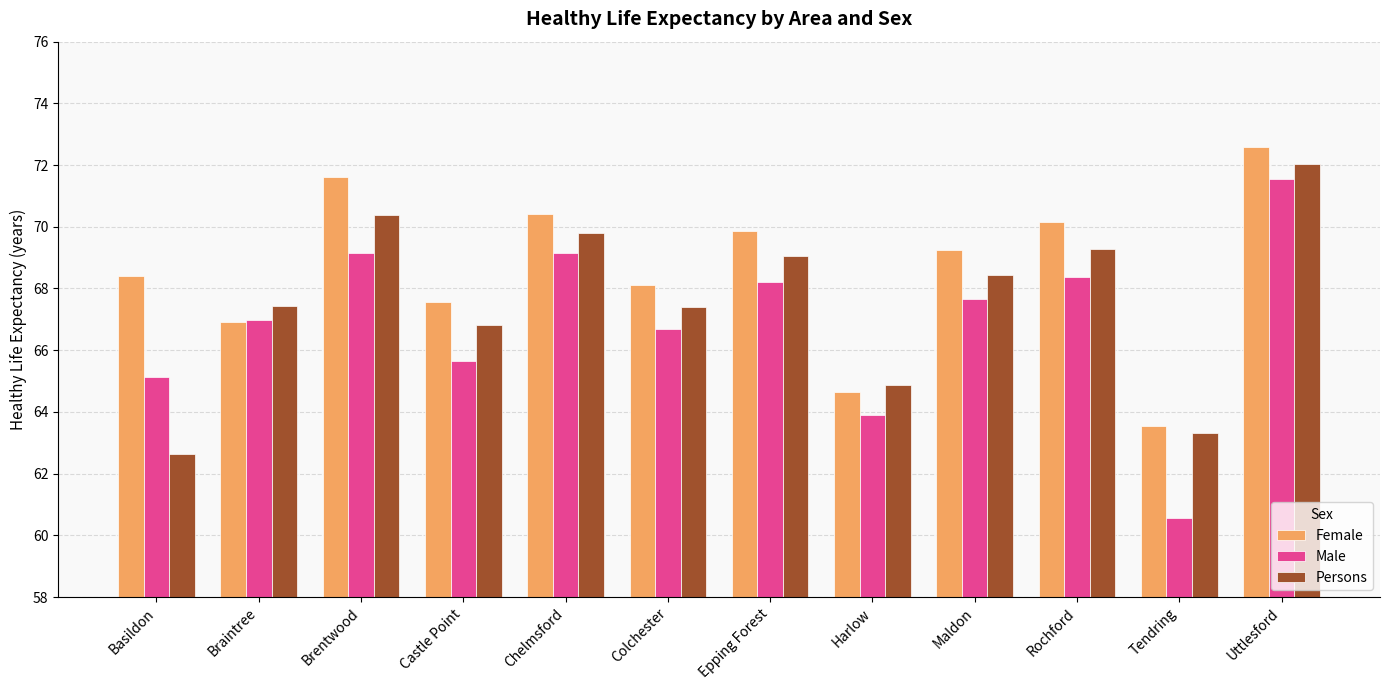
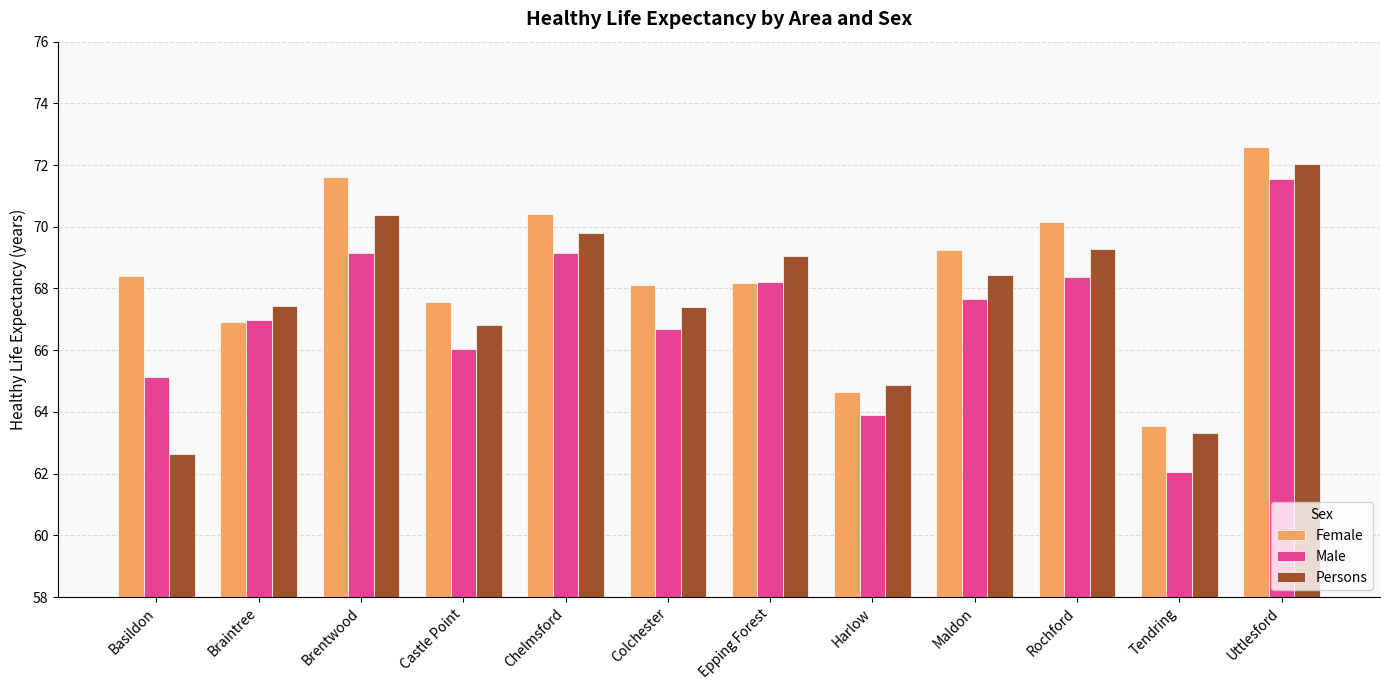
  {
    "Female": {
      "Basildon": 68.4,
      "Braintree": 66.9,
      "Brentwood": 71.6,
      "Castle Point": 67.6,
      "Chelmsford": 70.4,
      "Colchester": 68.1,
-     "Epping Forest": 69.9,
+     "Epping Forest": 68.2,
      "Harlow": 64.7,
      "Maldon": 69.3,
      "Rochford": 70.1,
      "Tendring": 63.5,
      "Uttlesford": 72.6
    },
    "Male": {
      "Basildon": 65.1,
      "Braintree": 67.0,
      "Brentwood": 69.2,
-     "Castle Point": 65.7,
+     "Castle Point": 66.0,
      "Chelmsford": 69.2,
      "Colchester": 66.7,
      "Epping Forest": 68.2,
      "Harlow": 63.9,
      "Maldon": 67.7,
      "Rochford": 68.4,
-     "Tendring": 60.6,
+     "Tendring": 62.1,
      "Uttlesford": 71.5
    },
    "Persons": {
      "Basildon": 62.6,
      "Braintree": 67.4,
      "Brentwood": 70.4,
      "Castle Point": 66.8,
      "Chelmsford": 69.8,
      "Colchester": 67.4,
      "Epping Forest": 69.1,
      "Harlow": 64.9,
      "Maldon": 68.5,
      "Rochford": 69.3,
      "Tendring": 63.3,
      "Uttlesford": 72.1
    }
  }
